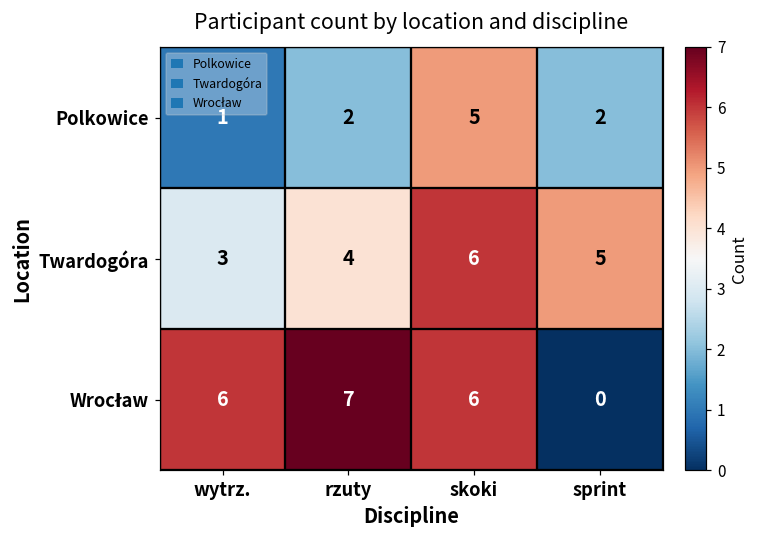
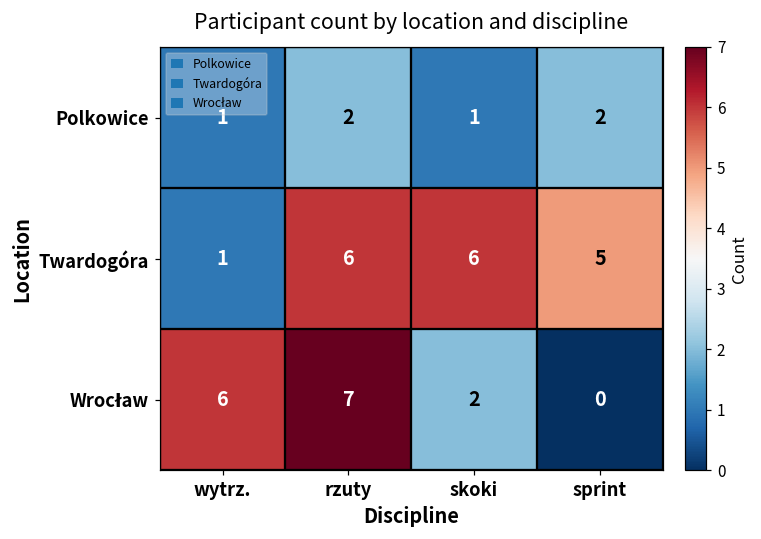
  {
    "Polkowice": {
      "rzuty": 2,
-     "skoki": 5,
+     "skoki": 1,
      "sprint": 2
    },
    "Twardogóra": {
-     "wytrz.": 3,
-     "rzuty": 4,
+     "wytrz.": 1,
+     "rzuty": 6,
      "skoki": 6,
      "sprint": 5
    },
    "Wrocław": {
      "wytrz.": 6,
      "rzuty": 7,
-     "skoki": 6,
+     "skoki": 2,
      "sprint": 0
    }
  }
